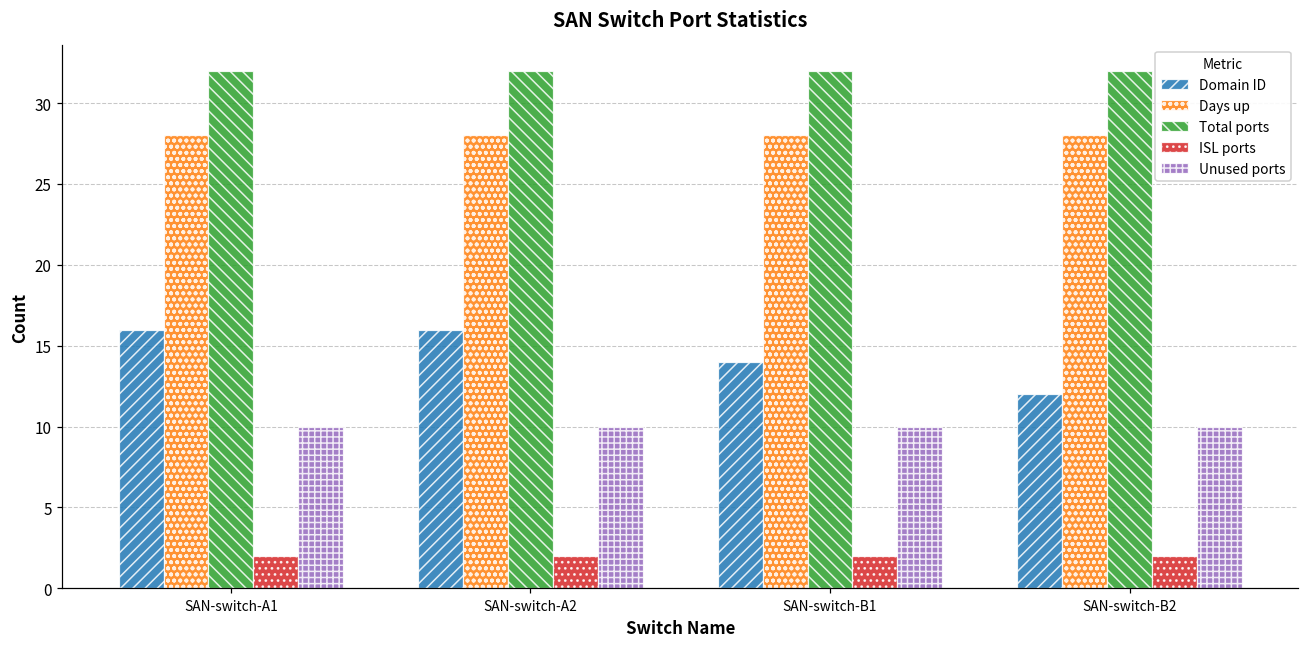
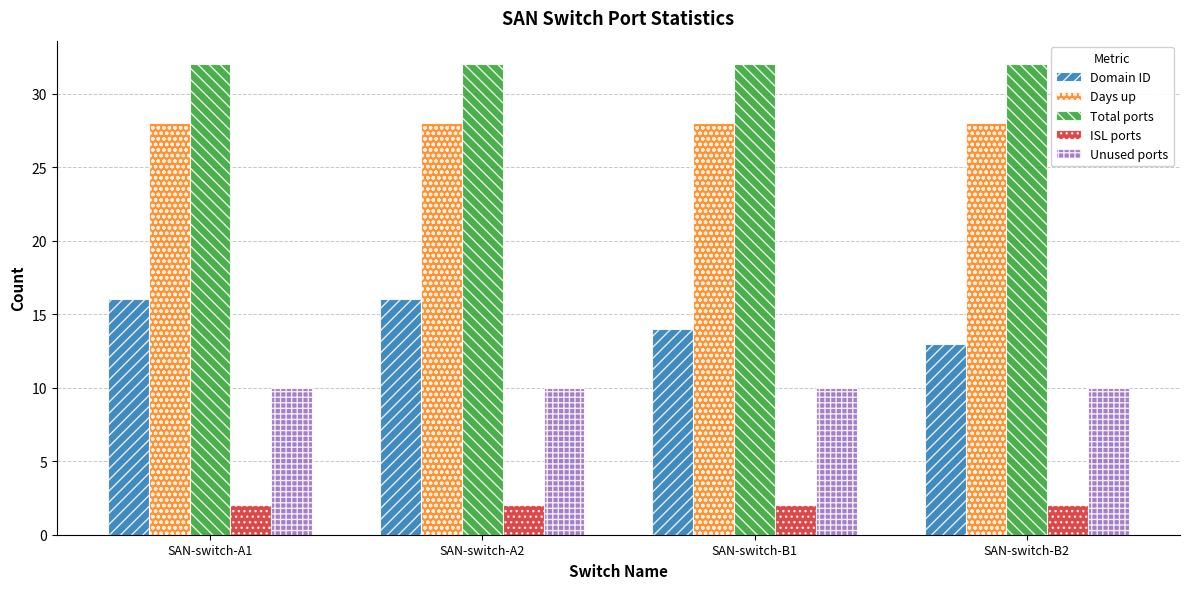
  {
    "Domain ID": {
      "SAN-switch-A1": 16,
      "SAN-switch-A2": 16,
      "SAN-switch-B1": 14,
-     "SAN-switch-B2": 12
+     "SAN-switch-B2": 13
    },
    "Days up": {
      "SAN-switch-A1": 28,
      "SAN-switch-A2": 28,
      "SAN-switch-B1": 28,
      "SAN-switch-B2": 28
    },
    "Total ports": {
      "SAN-switch-A1": 32,
      "SAN-switch-A2": 32,
      "SAN-switch-B1": 32,
      "SAN-switch-B2": 32
    },
    "ISL ports": {
      "SAN-switch-A1": 2,
      "SAN-switch-A2": 2,
      "SAN-switch-B1": 2,
      "SAN-switch-B2": 2
    },
    "Unused ports": {
      "SAN-switch-A1": 10,
      "SAN-switch-A2": 10,
      "SAN-switch-B1": 10,
      "SAN-switch-B2": 10
    }
  }
